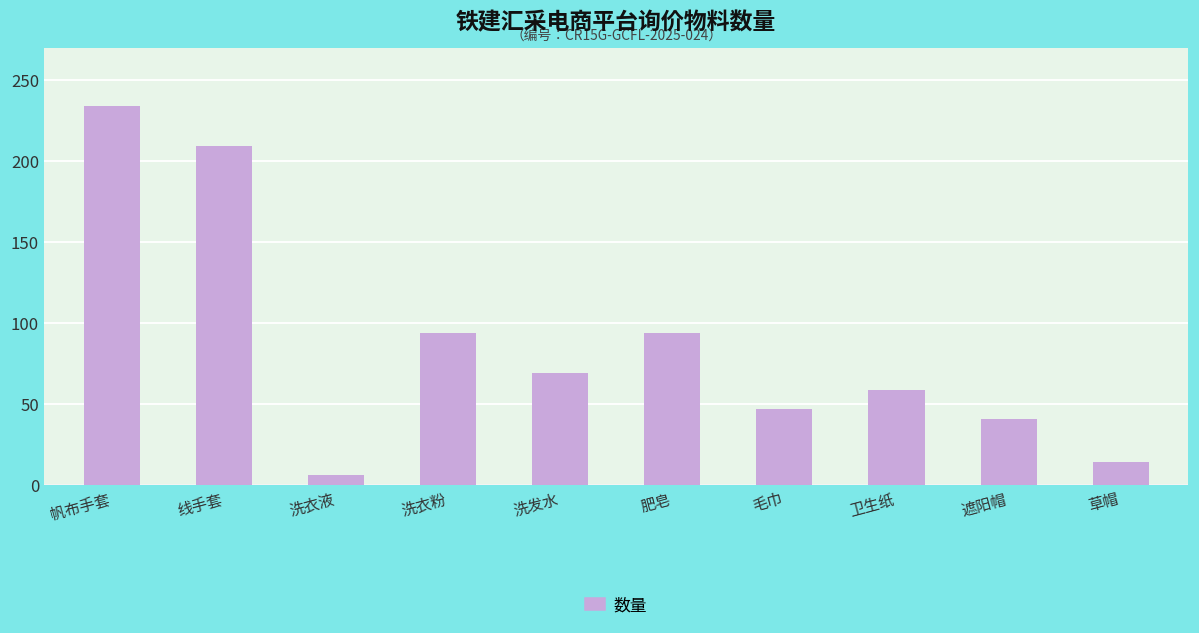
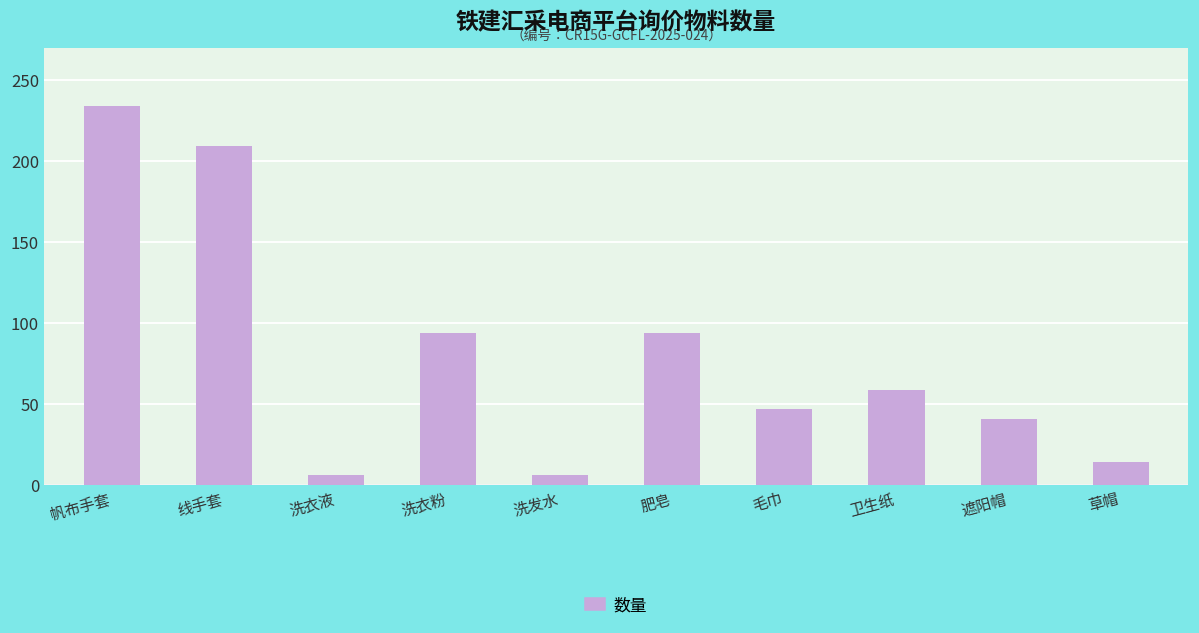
  {
    "帆布手套": 234,
    "线手套": 209,
    "洗衣液": 6,
    "洗衣粉": 94,
-   "洗发水": 69,
+   "洗发水": 6,
    "肥皂": 94,
    "毛巾": 47,
    "卫生纸": 59,
    "遮阳帽": 41,
    "草帽": 14
  }
